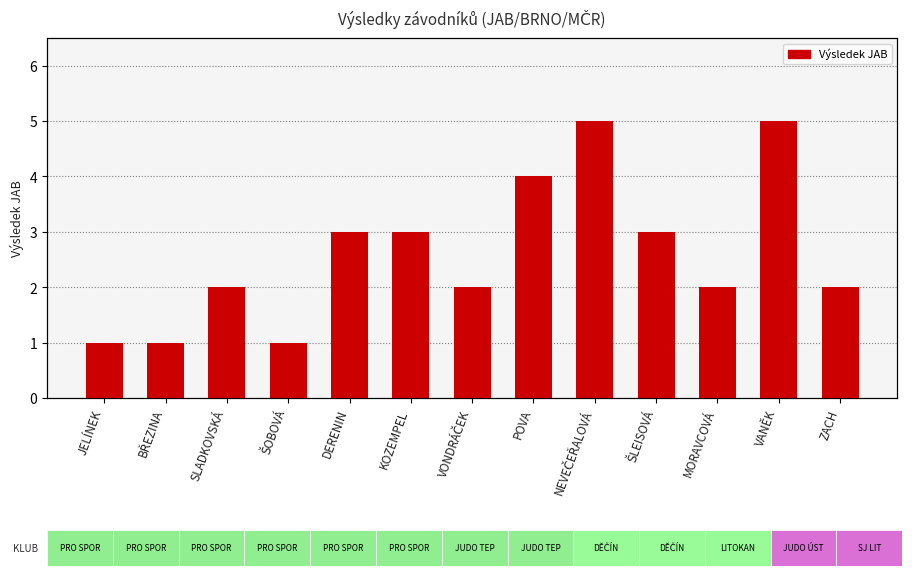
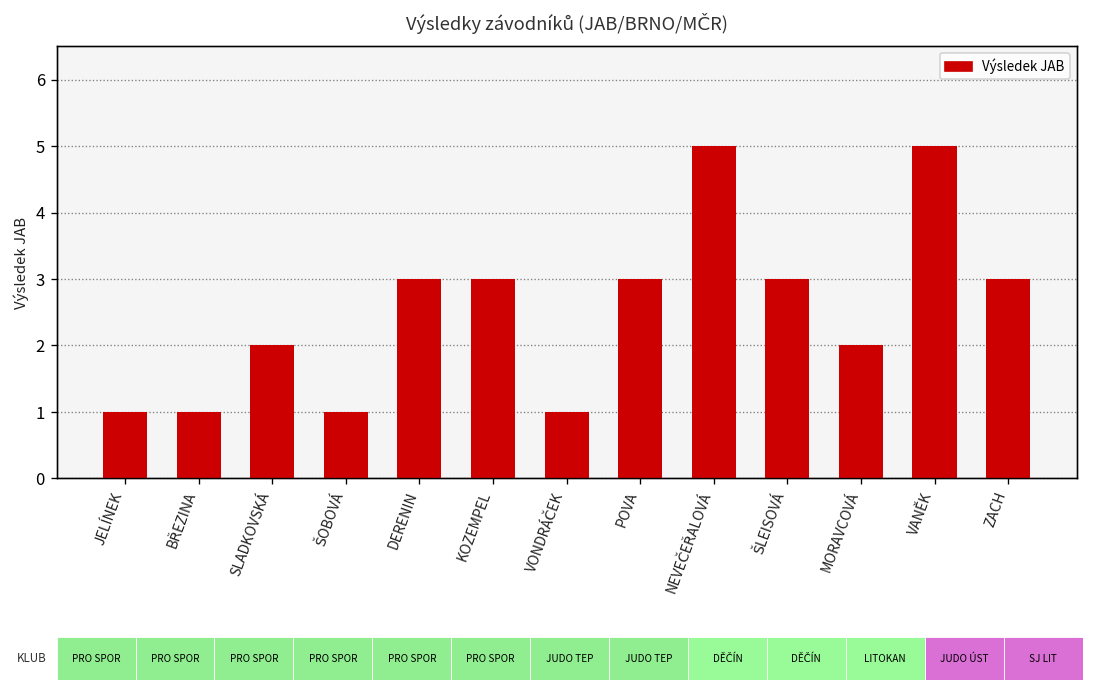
  {
    "JELÍNEK": 1,
    "BŘEZINA": 1,
    "SLADKOVSKÁ": 2,
    "ŠOBOVÁ": 1,
    "DERENIN": 3,
    "KOZEMPEL": 3,
-   "VONDRÁČEK": 2,
-   "POVA": 4,
+   "VONDRÁČEK": 1,
+   "POVA": 3,
    "NEVEČEŘALOVÁ": 5,
    "ŠLEISOVÁ": 3,
    "MORAVCOVÁ": 2,
    "VANĚK": 5,
-   "ZACH": 2
+   "ZACH": 3
  }
